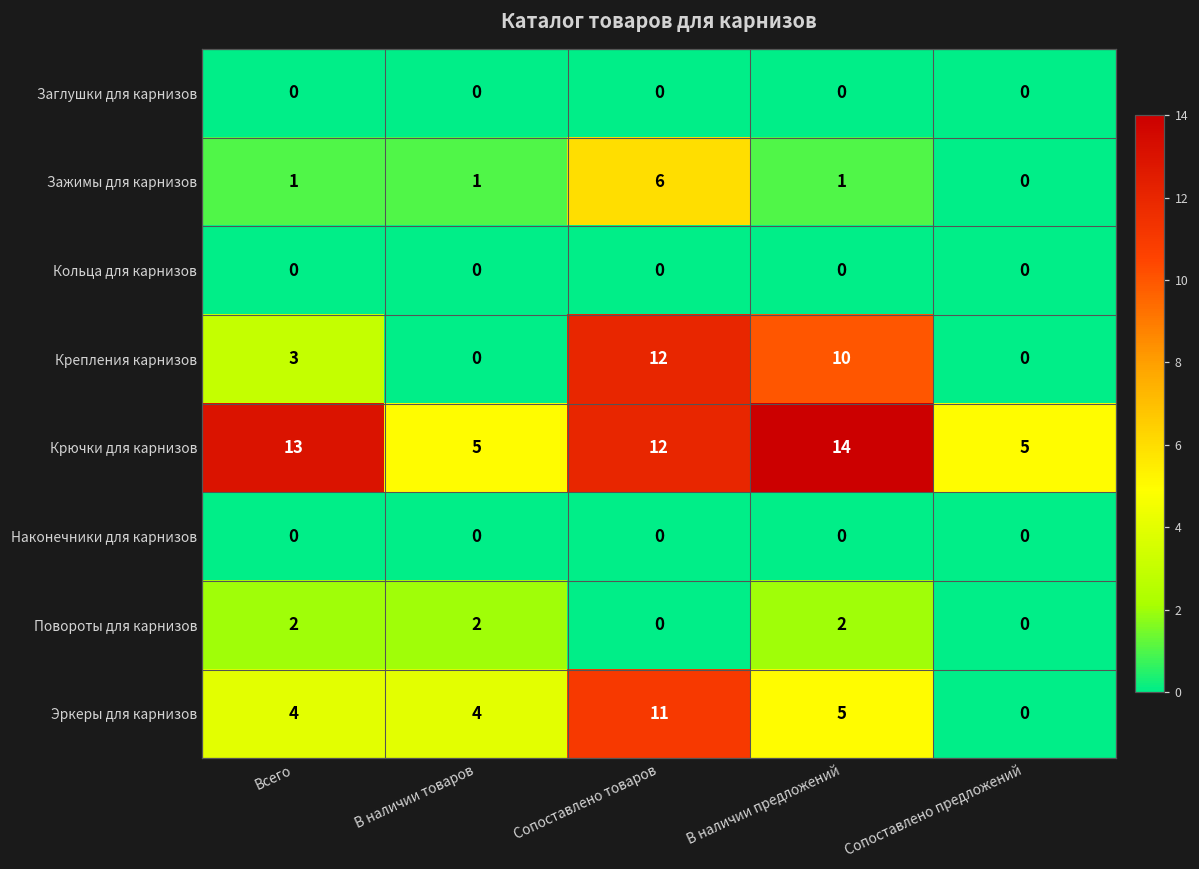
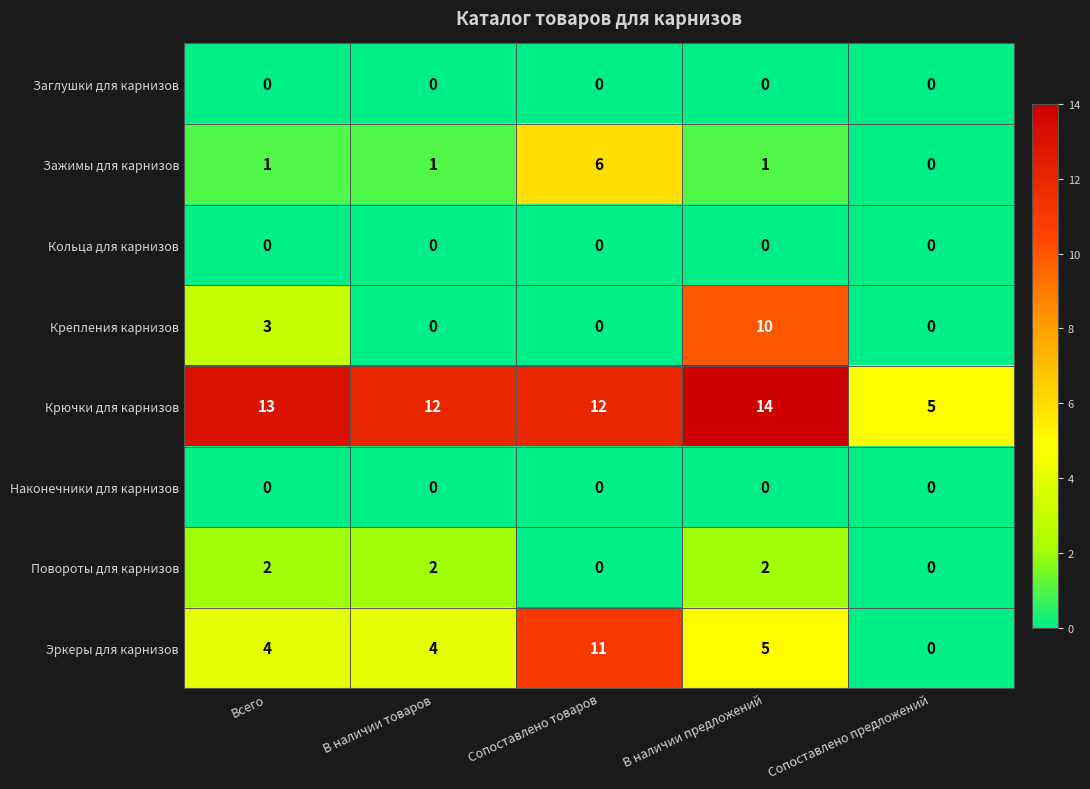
  {
    "Заглушки для карнизов": {
      "Всего": 0,
      "В наличии товаров": 0,
      "Сопоставлено товаров": 0,
      "В наличии предложений": 0,
      "Сопоставлено предложений": 0
    },
    "Зажимы для карнизов": {
      "Всего": 1,
      "В наличии товаров": 1,
      "Сопоставлено товаров": 6,
      "В наличии предложений": 1,
      "Сопоставлено предложений": 0
    },
    "Кольца для карнизов": {
      "Всего": 0,
      "В наличии товаров": 0,
      "Сопоставлено товаров": 0,
      "В наличии предложений": 0,
      "Сопоставлено предложений": 0
    },
    "Крепления карнизов": {
      "Всего": 3,
      "В наличии товаров": 0,
-     "Сопоставлено товаров": 12,
+     "Сопоставлено товаров": 0,
      "В наличии предложений": 10,
      "Сопоставлено предложений": 0
    },
    "Крючки для карнизов": {
      "Всего": 13,
-     "В наличии товаров": 5,
+     "В наличии товаров": 12,
      "Сопоставлено товаров": 12,
      "В наличии предложений": 14,
      "Сопоставлено предложений": 5
    },
    "Наконечники для карнизов": {
      "Всего": 0,
      "В наличии товаров": 0,
      "Сопоставлено товаров": 0,
      "В наличии предложений": 0,
      "Сопоставлено предложений": 0
    },
    "Повороты для карнизов": {
      "Всего": 2,
      "В наличии товаров": 2,
      "Сопоставлено товаров": 0,
      "В наличии предложений": 2,
      "Сопоставлено предложений": 0
    },
    "Эркеры для карнизов": {
      "Всего": 4,
      "В наличии товаров": 4,
      "Сопоставлено товаров": 11,
      "В наличии предложений": 5,
      "Сопоставлено предложений": 0
    }
  }
